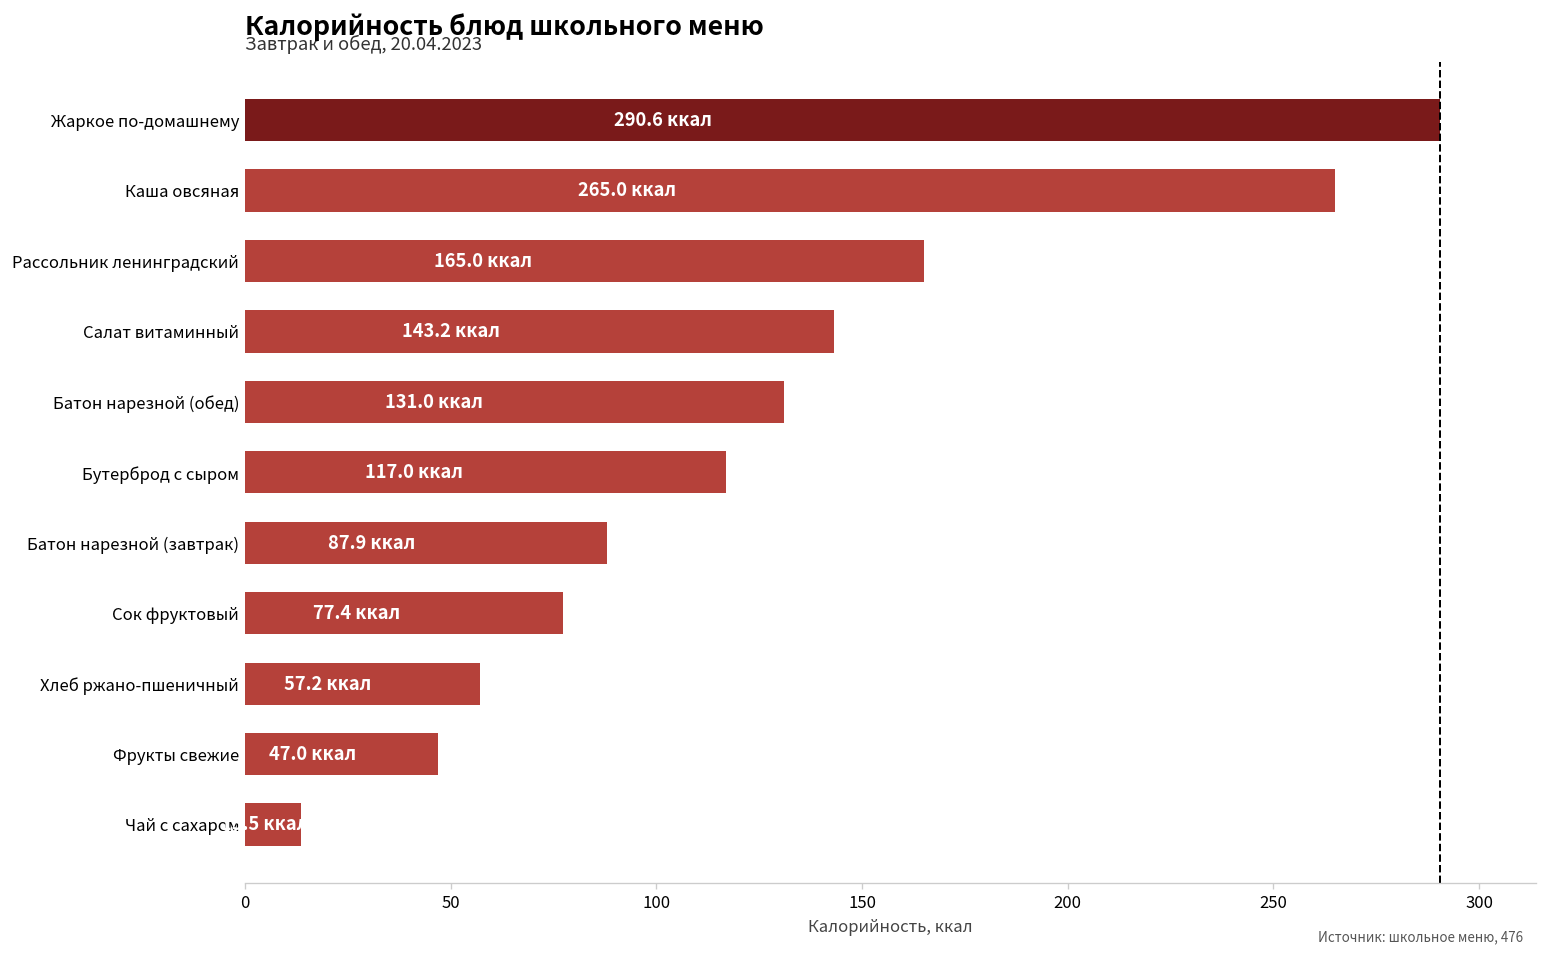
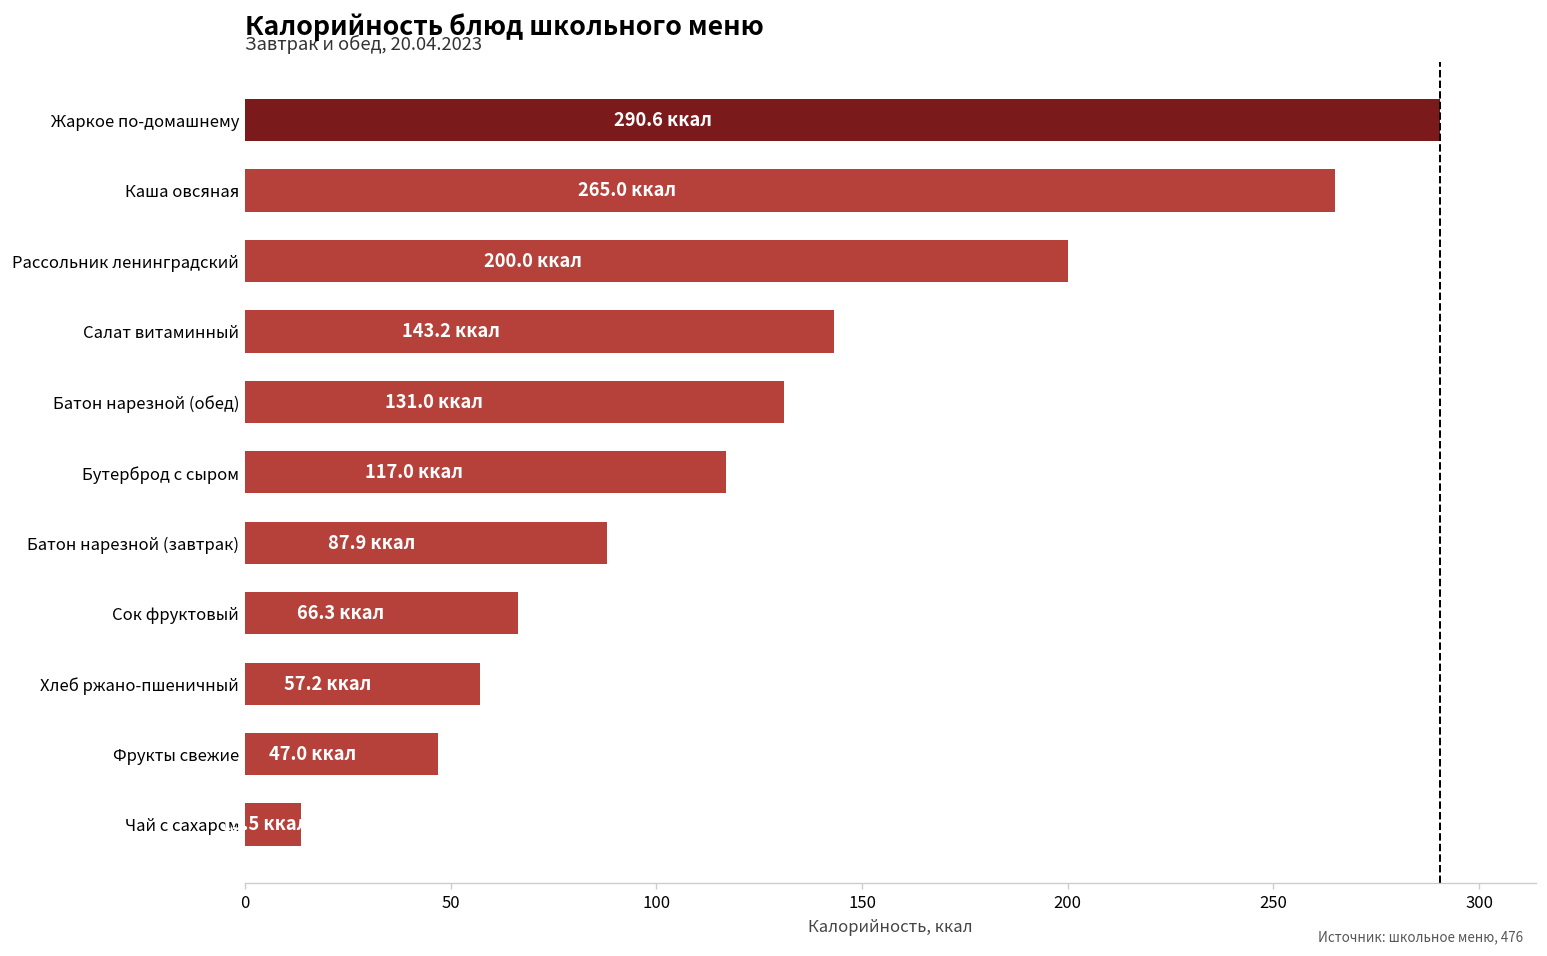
  {
    "Жаркое по-домашнему": 290.6,
    "Каша овсяная": 265.0,
-   "Рассольник ленинградский": 165.0,
+   "Рассольник ленинградский": 200.0,
    "Салат витаминный": 143.2,
    "Батон нарезной (обед)": 131.0,
    "Бутерброд с сыром": 117.0,
    "Батон нарезной (завтрак)": 87.9,
-   "Сок фруктовый": 77.4,
+   "Сок фруктовый": 66.3,
    "Хлеб ржано-пшеничный": 57.2,
    "Фрукты свежие": 47.0,
    "Чай с сахаром": 13.5
  }
